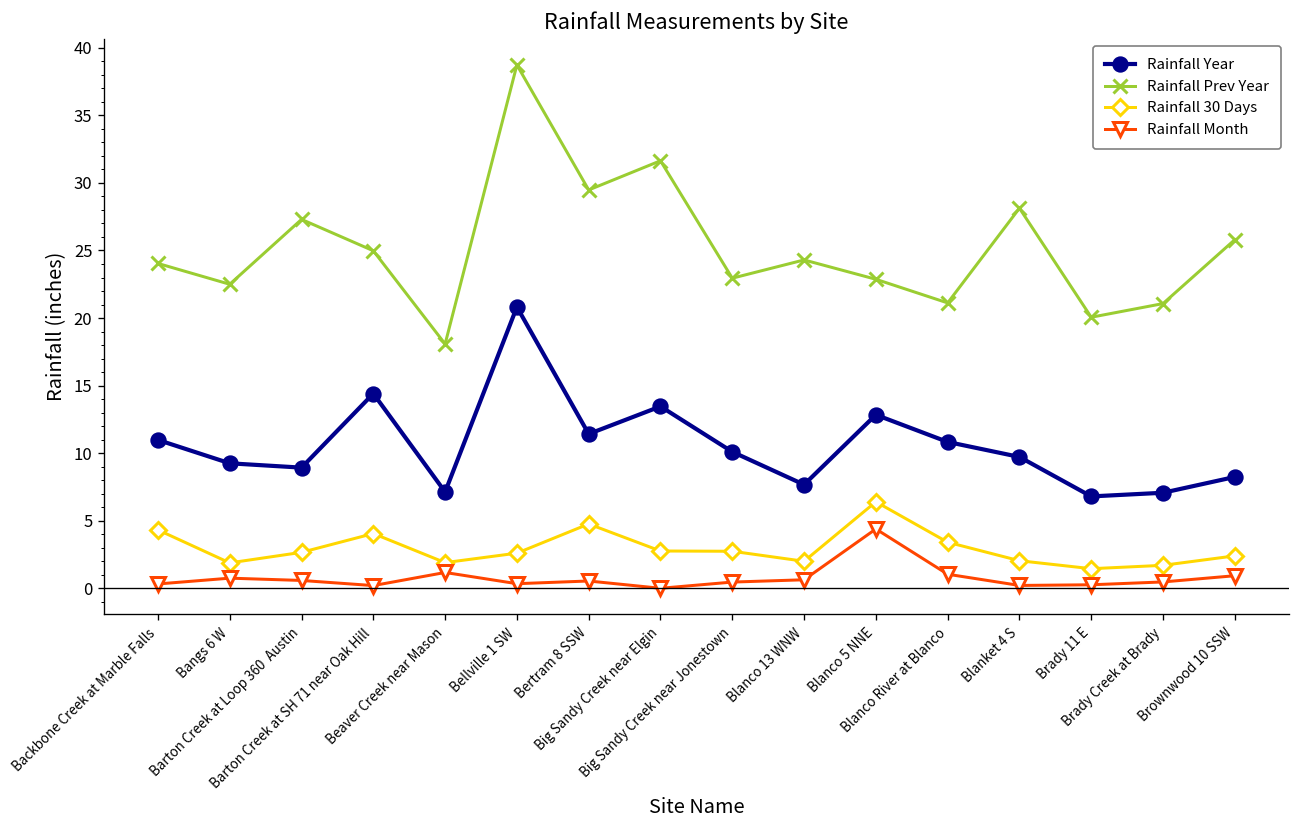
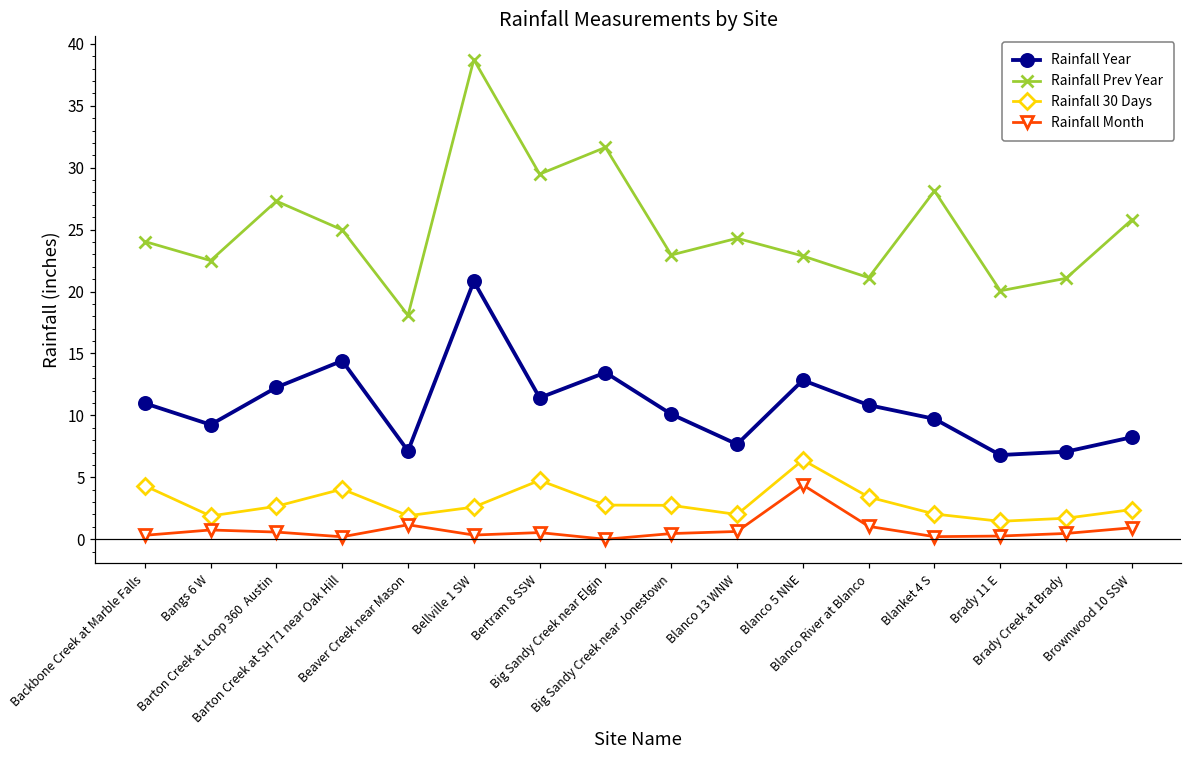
  {
    "Rainfall Year": {
      "Backbone Creek at Marble Falls": 11.0,
      "Bangs 6 W": 9.3,
-     "Barton Creek at Loop 360 Austin": 8.9,
+     "Barton Creek at Loop 360 Austin": 12.3,
      "Barton Creek at SH 71 near Oak Hill": 14.4,
      "Beaver Creek near Mason": 7.1,
      "Bellville 1 SW": 20.8,
      "Bertram 8 SSW": 11.4,
      "Big Sandy Creek near Elgin": 13.5,
      "Big Sandy Creek near Jonestown": 10.1,
      "Blanco 13 WNW": 7.7,
      "Blanco 5 NNE": 12.8,
      "Blanco River at Blanco": 10.8,
      "Blanket 4 S": 9.7,
      "Brady 11 E": 6.8,
      "Brady Creek at Brady": 7.1,
      "Brownwood 10 SSW": 8.2
    },
    "Rainfall Prev Year": {
      "Backbone Creek at Marble Falls": 24.0,
      "Bangs 6 W": 22.5,
      "Barton Creek at Loop 360 Austin": 27.3,
      "Barton Creek at SH 71 near Oak Hill": 25.0,
      "Beaver Creek near Mason": 18.1,
      "Bellville 1 SW": 38.7,
      "Bertram 8 SSW": 29.5,
      "Big Sandy Creek near Elgin": 31.6,
      "Big Sandy Creek near Jonestown": 23.0,
      "Blanco 13 WNW": 24.3,
      "Blanco 5 NNE": 22.9,
      "Blanco River at Blanco": 21.1,
      "Blanket 4 S": 28.1,
      "Brady 11 E": 20.1,
      "Brady Creek at Brady": 21.1,
      "Brownwood 10 SSW": 25.8
    },
    "Rainfall 30 Days": {
      "Backbone Creek at Marble Falls": 4.3,
      "Bangs 6 W": 1.9,
      "Barton Creek at Loop 360 Austin": 2.7,
      "Barton Creek at SH 71 near Oak Hill": 4.1,
      "Beaver Creek near Mason": 1.9,
      "Bellville 1 SW": 2.6,
      "Bertram 8 SSW": 4.8,
      "Big Sandy Creek near Elgin": 2.8,
      "Big Sandy Creek near Jonestown": 2.7,
      "Blanco 13 WNW": 2.0,
      "Blanco 5 NNE": 6.4,
      "Blanco River at Blanco": 3.4,
      "Blanket 4 S": 2.0,
      "Brady 11 E": 1.5,
      "Brady Creek at Brady": 1.7,
      "Brownwood 10 SSW": 2.4
    },
    "Rainfall Month": {
      "Backbone Creek at Marble Falls": 0.3,
      "Bangs 6 W": 0.8,
      "Barton Creek at Loop 360 Austin": 0.6,
      "Barton Creek at SH 71 near Oak Hill": 0.2,
      "Beaver Creek near Mason": 1.2,
      "Bellville 1 SW": 0.3,
      "Bertram 8 SSW": 0.5,
      "Big Sandy Creek near Elgin": 0.0,
      "Big Sandy Creek near Jonestown": 0.5,
      "Blanco 13 WNW": 0.6,
      "Blanco 5 NNE": 4.4,
      "Blanco River at Blanco": 1.0,
      "Blanket 4 S": 0.2,
      "Brady 11 E": 0.3,
      "Brady Creek at Brady": 0.5,
      "Brownwood 10 SSW": 0.9
    }
  }
